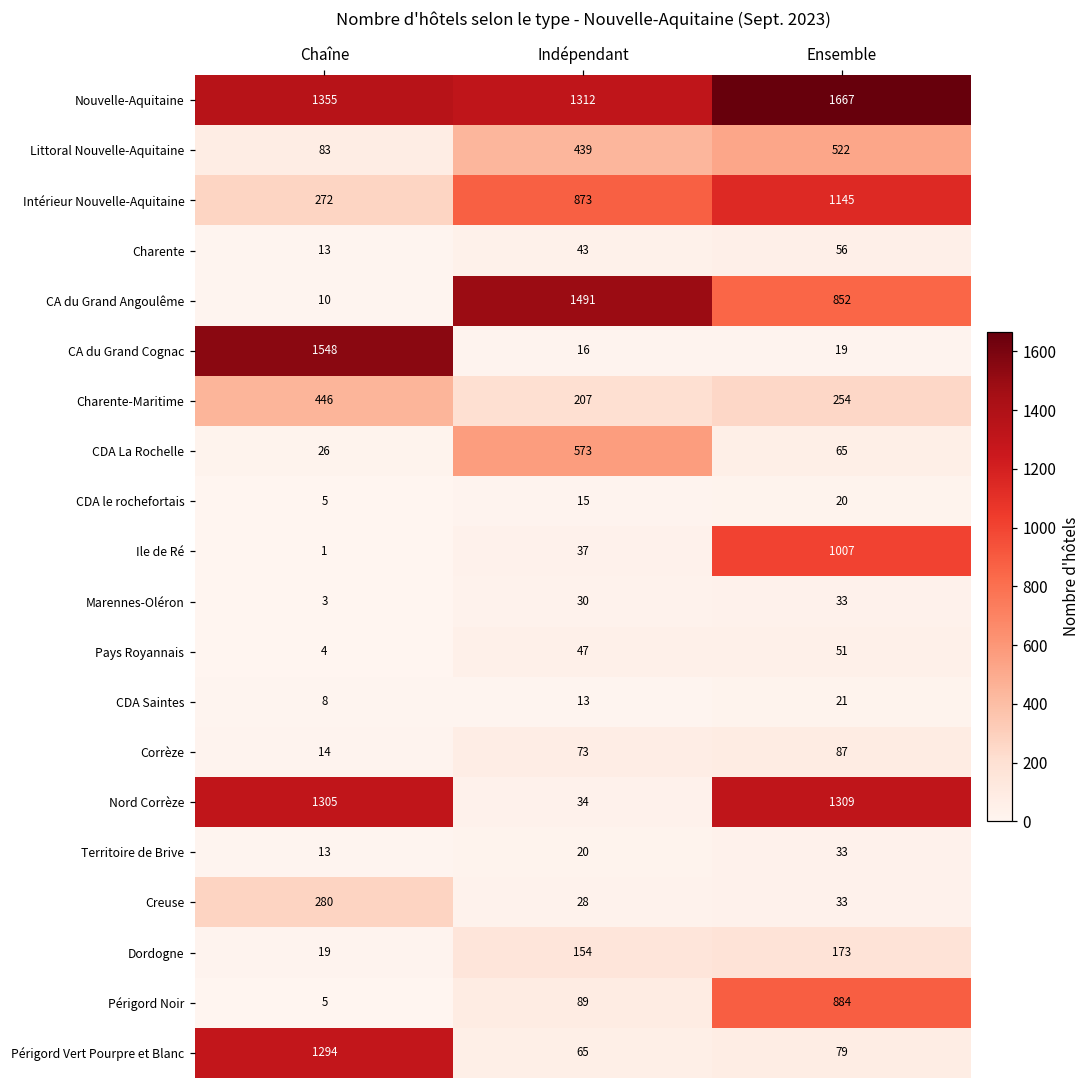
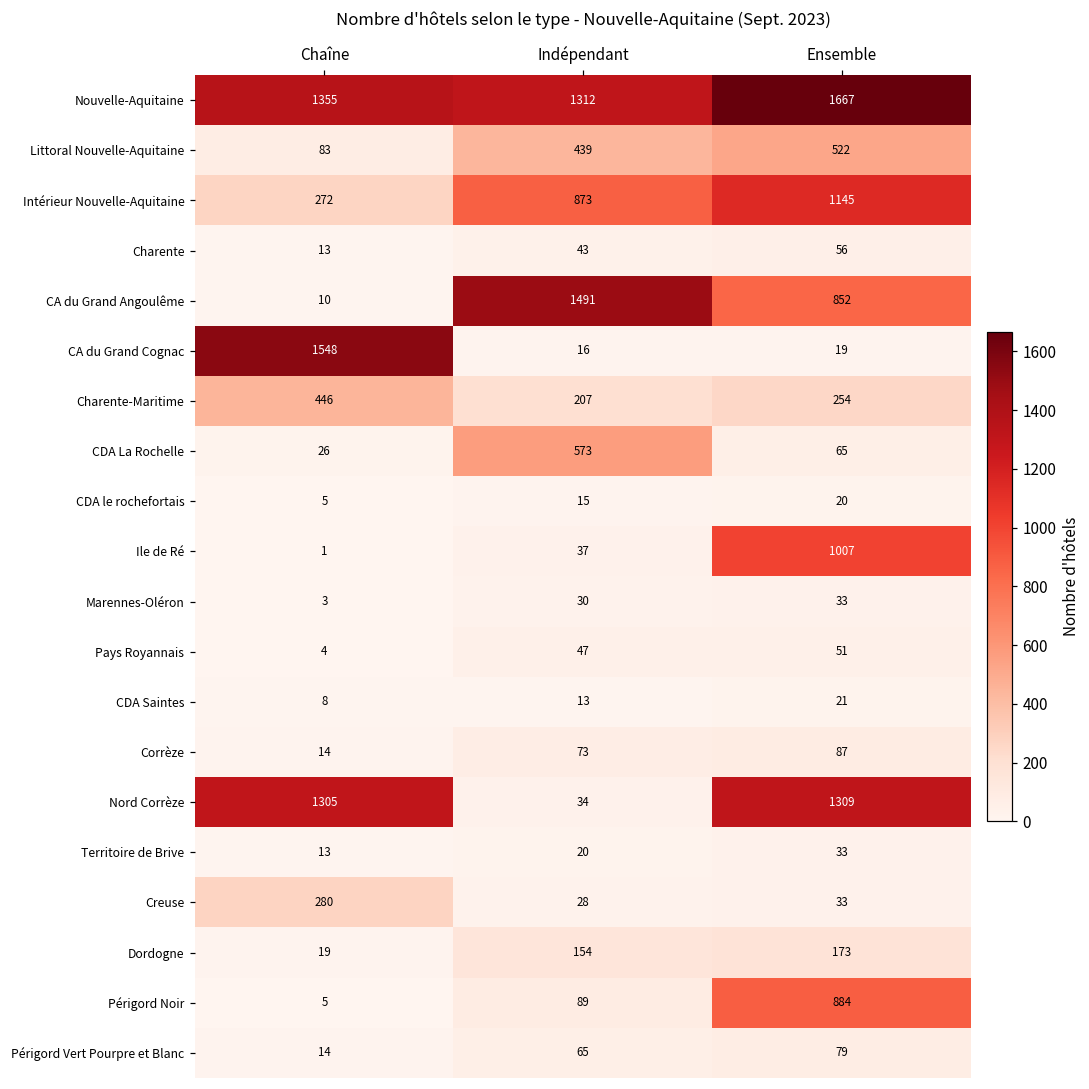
  {
    "Nouvelle-Aquitaine": {
      "Chaîne": 1355,
      "Indépendant": 1312,
      "Ensemble": 1667
    },
    "Littoral Nouvelle-Aquitaine": {
      "Chaîne": 83,
      "Indépendant": 439,
      "Ensemble": 522
    },
    "Intérieur Nouvelle-Aquitaine": {
      "Chaîne": 272,
      "Indépendant": 873,
      "Ensemble": 1145
    },
    "Charente": {
      "Chaîne": 13,
      "Indépendant": 43,
      "Ensemble": 56
    },
    "CA du Grand Angoulême": {
      "Chaîne": 10,
      "Indépendant": 1491,
      "Ensemble": 852
    },
    "CA du Grand Cognac": {
      "Chaîne": 1548,
      "Indépendant": 16,
      "Ensemble": 19
    },
    "Charente-Maritime": {
      "Chaîne": 446,
      "Indépendant": 207,
      "Ensemble": 254
    },
    "CDA La Rochelle": {
      "Chaîne": 26,
      "Indépendant": 573,
      "Ensemble": 65
    },
    "CDA le rochefortais": {
      "Chaîne": 5,
      "Indépendant": 15,
      "Ensemble": 20
    },
    "Ile de Ré": {
      "Chaîne": 1,
      "Indépendant": 37,
      "Ensemble": 1007
    },
    "Marennes-Oléron": {
      "Chaîne": 3,
      "Indépendant": 30,
      "Ensemble": 33
    },
    "Pays Royannais": {
      "Chaîne": 4,
      "Indépendant": 47,
      "Ensemble": 51
    },
    "CDA Saintes": {
      "Chaîne": 8,
      "Indépendant": 13,
      "Ensemble": 21
    },
    "Corrèze": {
      "Chaîne": 14,
      "Indépendant": 73,
      "Ensemble": 87
    },
    "Nord Corrèze": {
      "Chaîne": 1305,
      "Indépendant": 34,
      "Ensemble": 1309
    },
    "Territoire de Brive": {
      "Chaîne": 13,
      "Indépendant": 20,
      "Ensemble": 33
    },
    "Creuse": {
      "Chaîne": 280,
      "Indépendant": 28,
      "Ensemble": 33
    },
    "Dordogne": {
      "Chaîne": 19,
      "Indépendant": 154,
      "Ensemble": 173
    },
    "Périgord Noir": {
      "Chaîne": 5,
      "Indépendant": 89,
      "Ensemble": 884
    },
    "Périgord Vert Pourpre et Blanc": {
-     "Chaîne": 1294,
+     "Chaîne": 14,
      "Indépendant": 65,
      "Ensemble": 79
    }
  }
